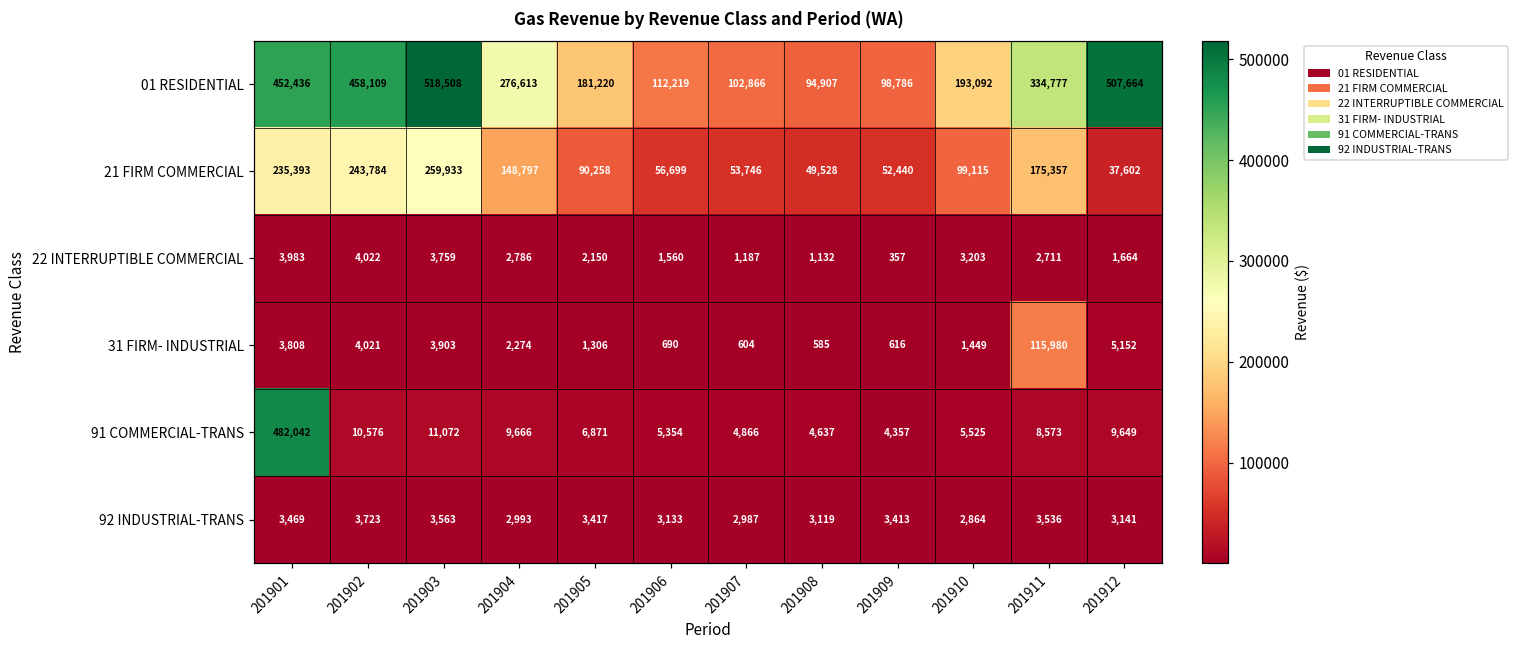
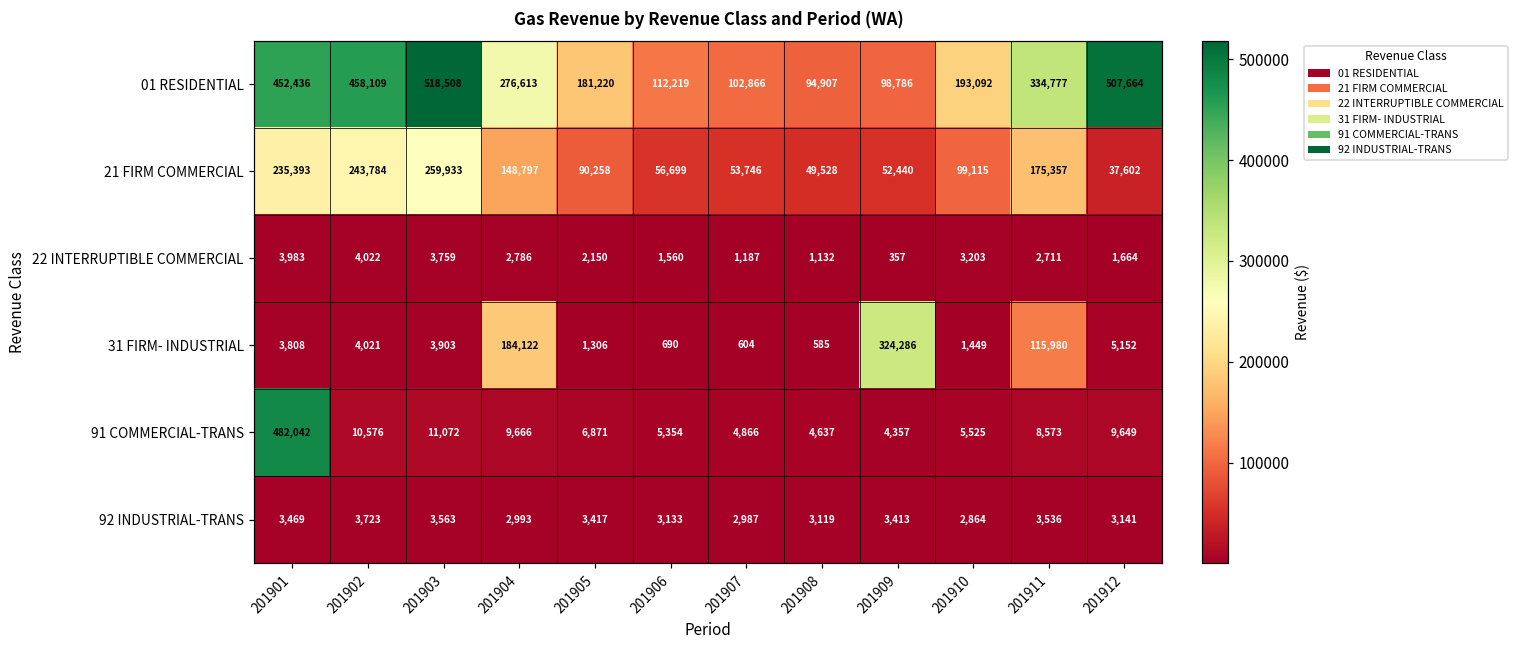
  {
    "01 RESIDENTIAL": {
      "201901": "452,436",
      "201902": "458,109",
      "201903": "518,508",
      "201904": "276,613",
      "201905": "181,220",
      "201906": "112,219",
      "201907": "102,866",
      "201908": "94,907",
      "201909": "98,786",
      "201910": "193,092",
      "201911": "334,777",
      "201912": "507,664"
    },
    "21 FIRM COMMERCIAL": {
      "201901": "235,393",
      "201902": "243,784",
      "201903": "259,933",
      "201904": "148,797",
      "201905": "90,258",
      "201906": "56,699",
      "201907": "53,746",
      "201908": "49,528",
      "201909": "52,440",
      "201910": "99,115",
      "201911": "175,357",
      "201912": "37,602"
    },
    "22 INTERRUPTIBLE COMMERCIAL": {
      "201901": "3,983",
      "201902": "4,022",
      "201903": "3,759",
      "201904": "2,786",
      "201905": "2,150",
      "201906": "1,560",
      "201907": "1,187",
      "201908": "1,132",
      "201909": "357",
      "201910": "3,203",
      "201911": "2,711",
      "201912": "1,664"
    },
    "31 FIRM- INDUSTRIAL": {
      "201901": "3,808",
      "201902": "4,021",
      "201903": "3,903",
-     "201904": "2,274",
+     "201904": "184,122",
      "201905": "1,306",
      "201906": "690",
      "201907": "604",
      "201908": "585",
-     "201909": "616",
+     "201909": "324,286",
      "201910": "1,449",
      "201911": "115,980",
      "201912": "5,152"
    },
    "91 COMMERCIAL-TRANS": {
      "201901": "482,042",
      "201902": "10,576",
      "201903": "11,072",
      "201904": "9,666",
      "201905": "6,871",
      "201906": "5,354",
      "201907": "4,866",
      "201908": "4,637",
      "201909": "4,357",
      "201910": "5,525",
      "201911": "8,573",
      "201912": "9,649"
    },
    "92 INDUSTRIAL-TRANS": {
      "201901": "3,469",
      "201902": "3,723",
      "201903": "3,563",
      "201904": "2,993",
      "201905": "3,417",
      "201906": "3,133",
      "201907": "2,987",
      "201908": "3,119",
      "201909": "3,413",
      "201910": "2,864",
      "201911": "3,536",
      "201912": "3,141"
    }
  }
